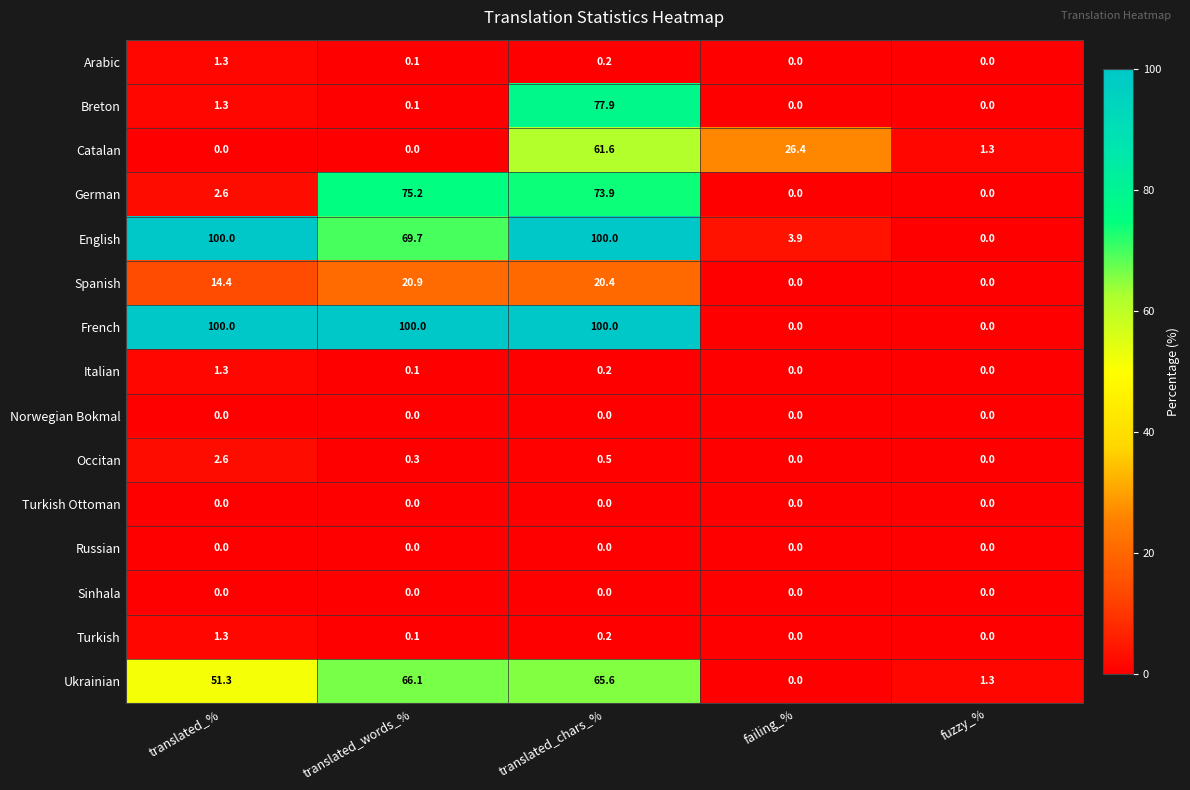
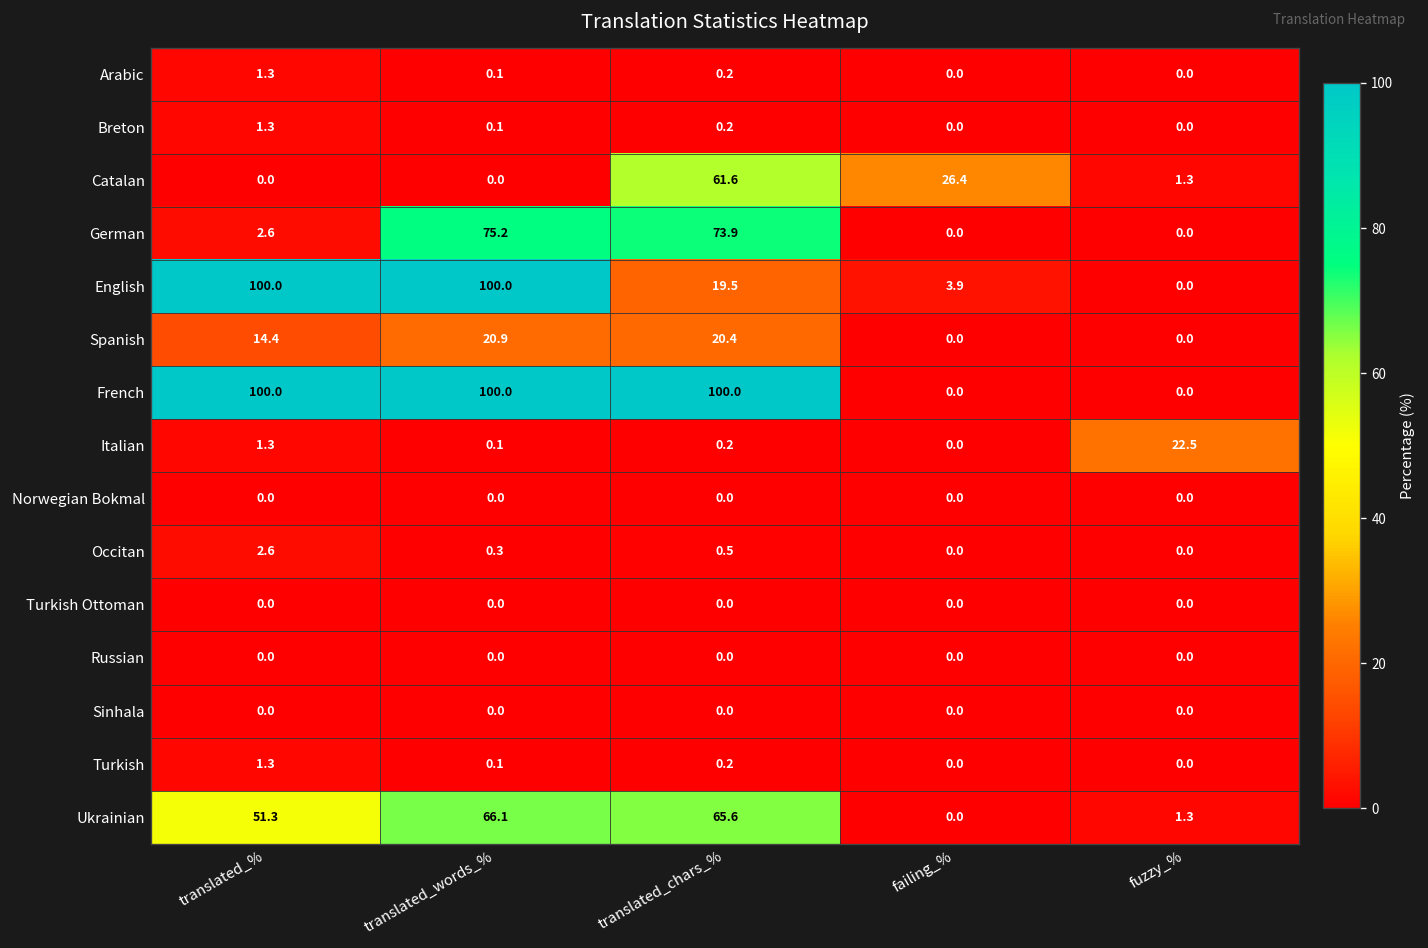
  {
    "Arabic": {
      "translated_%": 1.3,
      "translated_words_%": 0.1,
      "translated_chars_%": 0.2,
      "failing_%": 0.0,
      "fuzzy_%": 0.0
    },
    "Breton": {
      "translated_%": 1.3,
      "translated_words_%": 0.1,
-     "translated_chars_%": 77.9,
+     "translated_chars_%": 0.2,
      "failing_%": 0.0,
      "fuzzy_%": 0.0
    },
    "Catalan": {
      "translated_%": 0.0,
      "translated_words_%": 0.0,
      "translated_chars_%": 61.6,
      "failing_%": 26.4,
      "fuzzy_%": 1.3
    },
    "German": {
      "translated_%": 2.6,
      "translated_words_%": 75.2,
      "translated_chars_%": 73.9,
      "failing_%": 0.0,
      "fuzzy_%": 0.0
    },
    "English": {
      "translated_%": 100.0,
-     "translated_words_%": 69.7,
-     "translated_chars_%": 100.0,
+     "translated_words_%": 100.0,
+     "translated_chars_%": 19.5,
      "failing_%": 3.9,
      "fuzzy_%": 0.0
    },
    "Spanish": {
      "translated_%": 14.4,
      "translated_words_%": 20.9,
      "translated_chars_%": 20.4,
      "failing_%": 0.0,
      "fuzzy_%": 0.0
    },
    "French": {
      "translated_%": 100.0,
      "translated_words_%": 100.0,
      "translated_chars_%": 100.0,
      "failing_%": 0.0,
      "fuzzy_%": 0.0
    },
    "Italian": {
      "translated_%": 1.3,
      "translated_words_%": 0.1,
      "translated_chars_%": 0.2,
      "failing_%": 0.0,
-     "fuzzy_%": 0.0
+     "fuzzy_%": 22.5
    },
    "Norwegian Bokmal": {
      "translated_%": 0.0,
      "translated_words_%": 0.0,
      "translated_chars_%": 0.0,
      "failing_%": 0.0,
      "fuzzy_%": 0.0
    },
    "Occitan": {
      "translated_%": 2.6,
      "translated_words_%": 0.3,
      "translated_chars_%": 0.5,
      "failing_%": 0.0,
      "fuzzy_%": 0.0
    },
    "Turkish Ottoman": {
      "translated_%": 0.0,
      "translated_words_%": 0.0,
      "translated_chars_%": 0.0,
      "failing_%": 0.0,
      "fuzzy_%": 0.0
    },
    "Russian": {
      "translated_%": 0.0,
      "translated_words_%": 0.0,
      "translated_chars_%": 0.0,
      "failing_%": 0.0,
      "fuzzy_%": 0.0
    },
    "Sinhala": {
      "translated_%": 0.0,
      "translated_words_%": 0.0,
      "translated_chars_%": 0.0,
      "failing_%": 0.0,
      "fuzzy_%": 0.0
    },
    "Turkish": {
      "translated_%": 1.3,
      "translated_words_%": 0.1,
      "translated_chars_%": 0.2,
      "failing_%": 0.0,
      "fuzzy_%": 0.0
    },
    "Ukrainian": {
      "translated_%": 51.3,
      "translated_words_%": 66.1,
      "translated_chars_%": 65.6,
      "failing_%": 0.0,
      "fuzzy_%": 1.3
    }
  }
